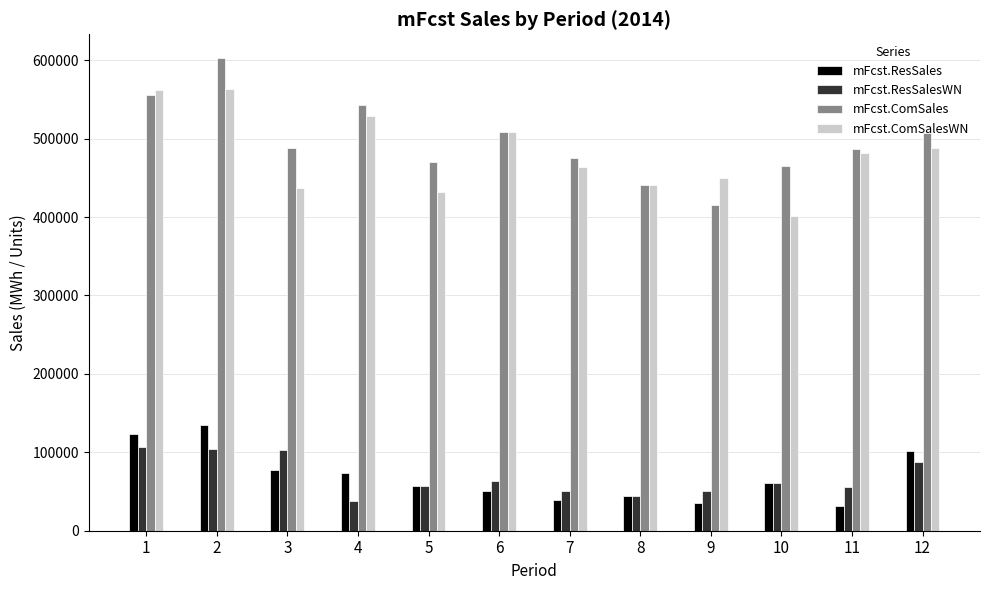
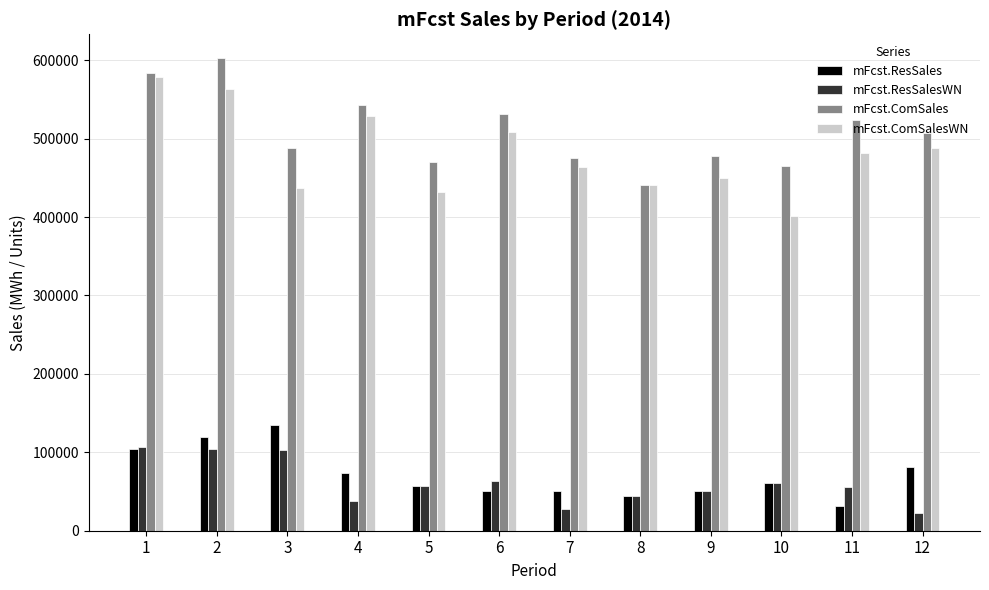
  {
    "mFcst.ResSales": {
-     "1": 120000,
-     "2": 130000,
-     "3": 80000,
+     "1": 100000,
+     "2": 120000,
+     "3": 130000,
      "4": 70000,
      "5": 60000,
      "6": 50000,
-     "7": 40000,
+     "7": 50000,
      "8": 40000,
-     "9": 40000,
+     "9": 50000,
      "10": 60000,
      "11": 30000,
-     "12": 100000
+     "12": 80000
    },
    "mFcst.ResSalesWN": {
      "1": 110000,
      "2": 100000,
      "3": 100000,
      "4": 40000,
      "5": 60000,
      "6": 60000,
-     "7": 50000,
+     "7": 30000,
      "8": 40000,
      "9": 50000,
      "10": 60000,
      "11": 60000,
-     "12": 90000
+     "12": 20000
    },
    "mFcst.ComSales": {
-     "1": 560000,
+     "1": 580000,
      "2": 600000,
      "3": 490000,
      "4": 540000,
      "5": 470000,
-     "6": 510000,
+     "6": 530000,
      "7": 470000,
      "8": 440000,
-     "9": 420000,
+     "9": 480000,
      "10": 460000,
-     "11": 490000,
+     "11": 520000,
      "12": 510000
    },
    "mFcst.ComSalesWN": {
-     "1": 560000,
+     "1": 580000,
      "2": 560000,
      "3": 440000,
      "4": 530000,
      "5": 430000,
      "6": 510000,
      "7": 460000,
      "8": 440000,
      "9": 450000,
      "10": 400000,
      "11": 480000,
      "12": 490000
    }
  }
